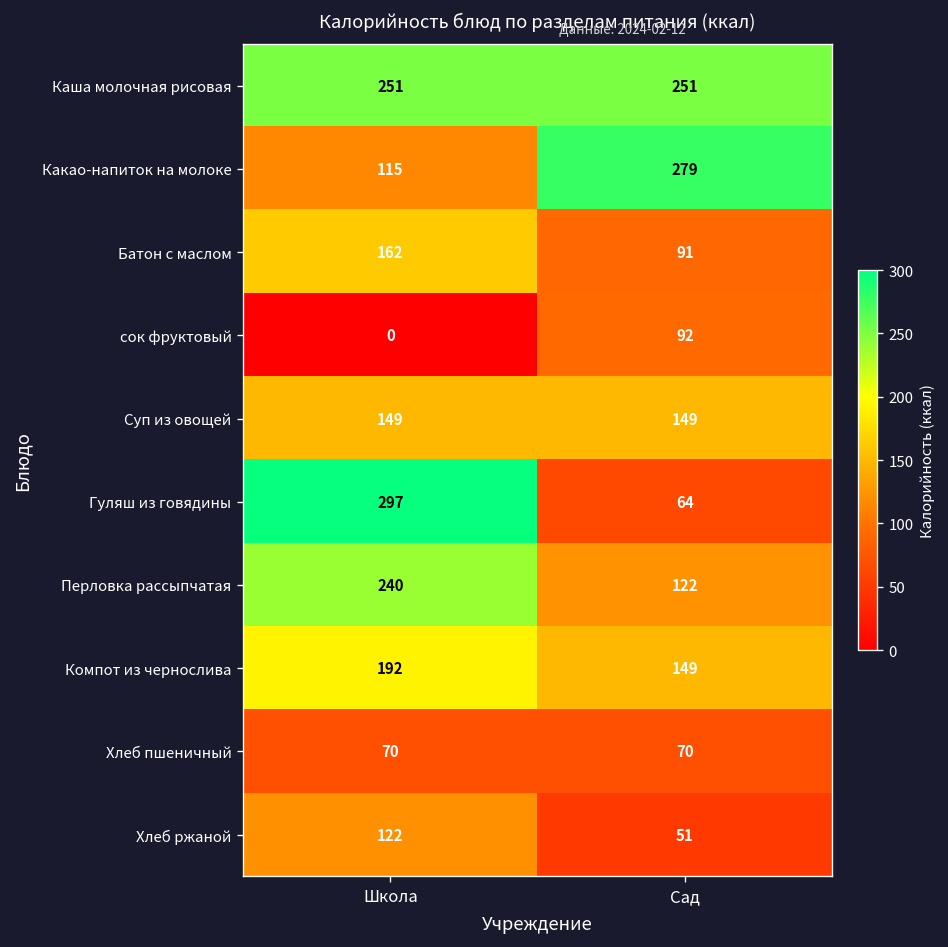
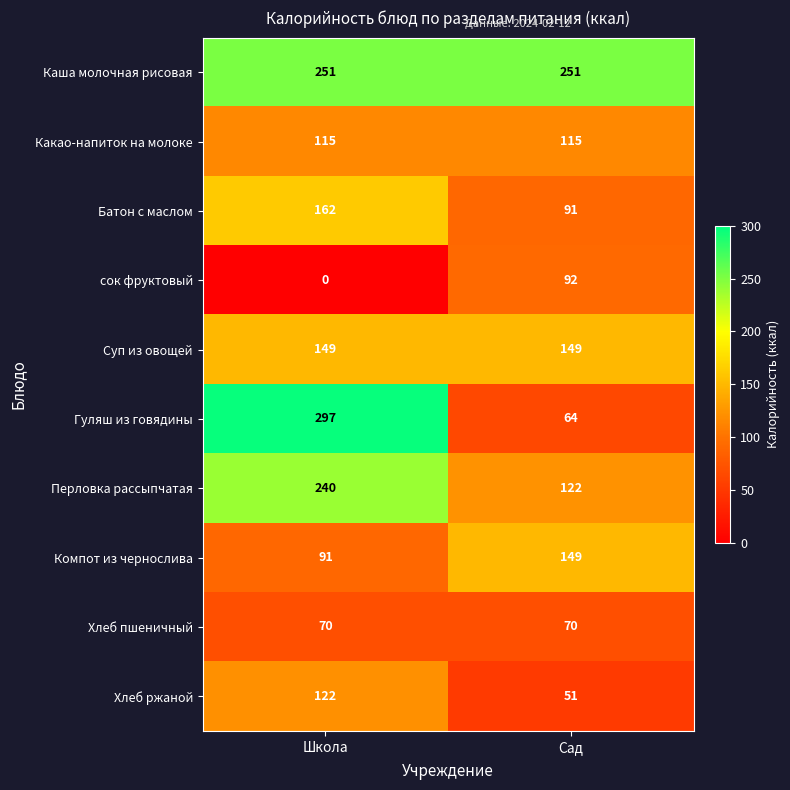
  {
    "Каша молочная рисовая": {
      "Школа": 251,
      "Сад": 251
    },
    "Какао-напиток на молоке": {
      "Школа": 115,
-     "Сад": 279
+     "Сад": 115
    },
    "Батон с маслом": {
      "Школа": 162,
      "Сад": 91
    },
    "сок фруктовый": {
      "Школа": 0,
      "Сад": 92
    },
    "Суп из овощей": {
      "Школа": 149,
      "Сад": 149
    },
    "Гуляш из говядины": {
      "Школа": 297,
      "Сад": 64
    },
    "Перловка рассыпчатая": {
      "Школа": 240,
      "Сад": 122
    },
    "Компот из чернослива": {
-     "Школа": 192,
+     "Школа": 91,
      "Сад": 149
    },
    "Хлеб пшеничный": {
      "Школа": 70,
      "Сад": 70
    },
    "Хлеб ржаной": {
      "Школа": 122,
      "Сад": 51
    }
  }
